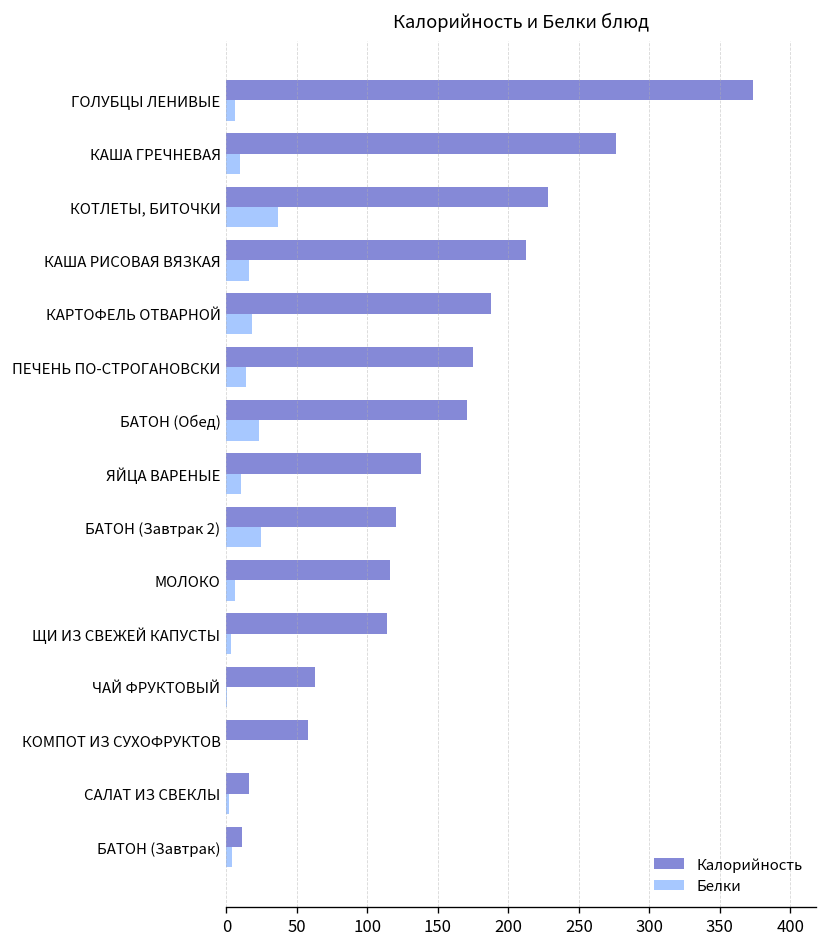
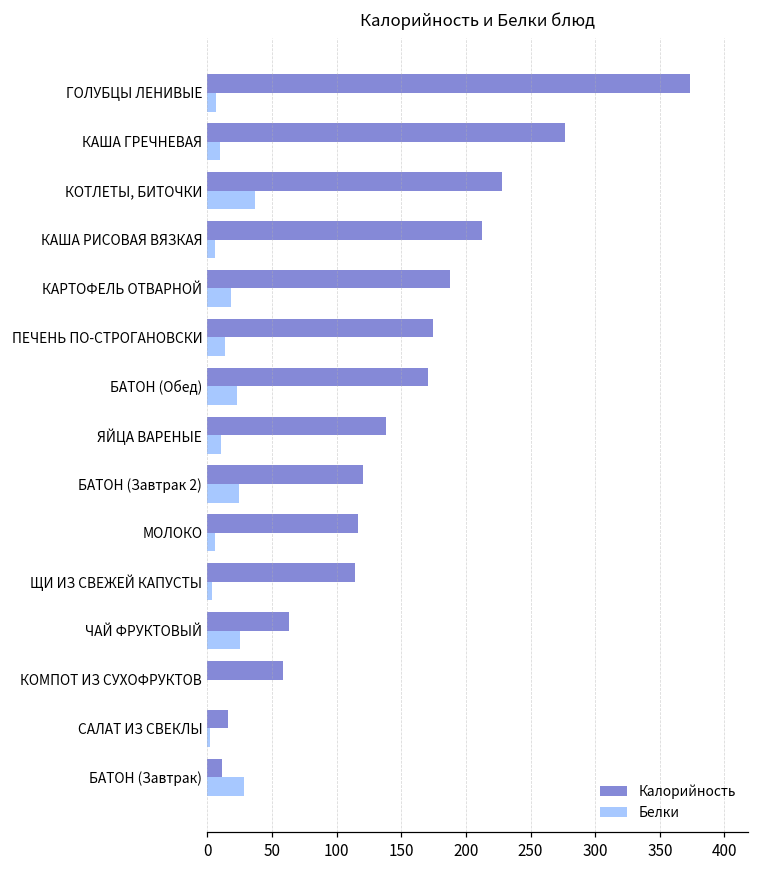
  {
    "Калорийность": {
      "ГОЛУБЦЫ ЛЕНИВЫЕ": 373,
      "КАША ГРЕЧНЕВАЯ": 277,
      "КОТЛЕТЫ, БИТОЧКИ": 228,
      "КАША РИСОВАЯ ВЯЗКАЯ": 213,
      "КАРТОФЕЛЬ ОТВАРНОЙ": 188,
      "ПЕЧЕНЬ ПО-СТРОГАНОВСКИ": 175,
      "БАТОН (Обед)": 171,
      "ЯЙЦА ВАРЕНЫЕ": 138,
      "БАТОН (Завтрак 2)": 120,
      "МОЛОКО": 116,
      "ЩИ ИЗ СВЕЖЕЙ КАПУСТЫ": 114,
      "ЧАЙ ФРУКТОВЫЙ": 63,
      "КОМПОТ ИЗ СУХОФРУКТОВ": 58,
      "САЛАТ ИЗ СВЕКЛЫ": 16,
      "БАТОН (Завтрак)": 11
    },
    "Белки": {
      "ГОЛУБЦЫ ЛЕНИВЫЕ": 6,
      "КАША ГРЕЧНЕВАЯ": 10,
      "КОТЛЕТЫ, БИТОЧКИ": 36,
-     "КАША РИСОВАЯ ВЯЗКАЯ": 16,
+     "КАША РИСОВАЯ ВЯЗКАЯ": 6,
      "КАРТОФЕЛЬ ОТВАРНОЙ": 18,
      "ПЕЧЕНЬ ПО-СТРОГАНОВСКИ": 14,
      "БАТОН (Обед)": 23,
      "ЯЙЦА ВАРЕНЫЕ": 10,
      "БАТОН (Завтрак 2)": 25,
      "МОЛОКО": 6,
      "ЩИ ИЗ СВЕЖЕЙ КАПУСТЫ": 3,
-     "ЧАЙ ФРУКТОВЫЙ": 0,
+     "ЧАЙ ФРУКТОВЫЙ": 25,
      "КОМПОТ ИЗ СУХОФРУКТОВ": 0,
-     "БАТОН (Завтрак)": 4
+     "БАТОН (Завтрак)": 28
    }
  }
